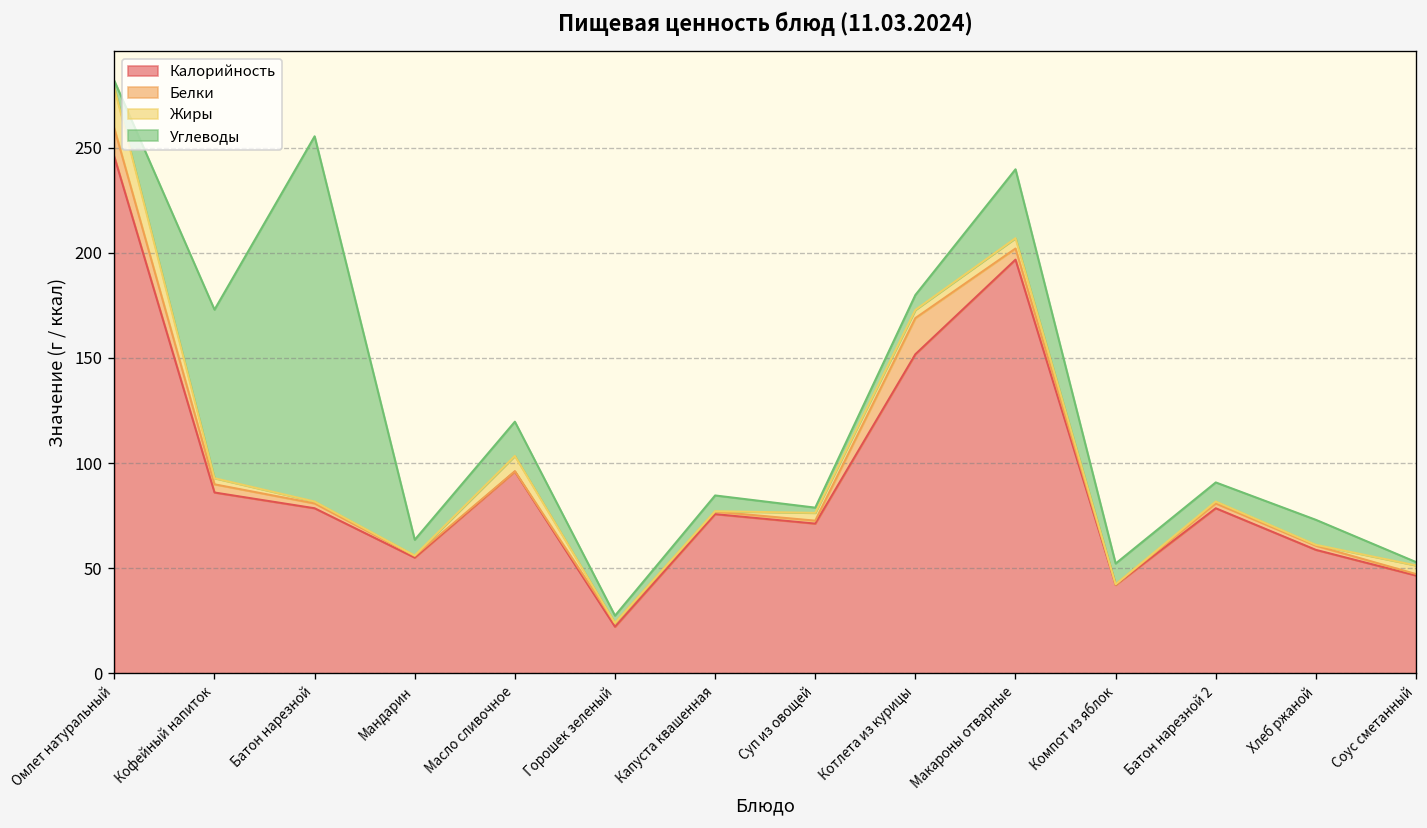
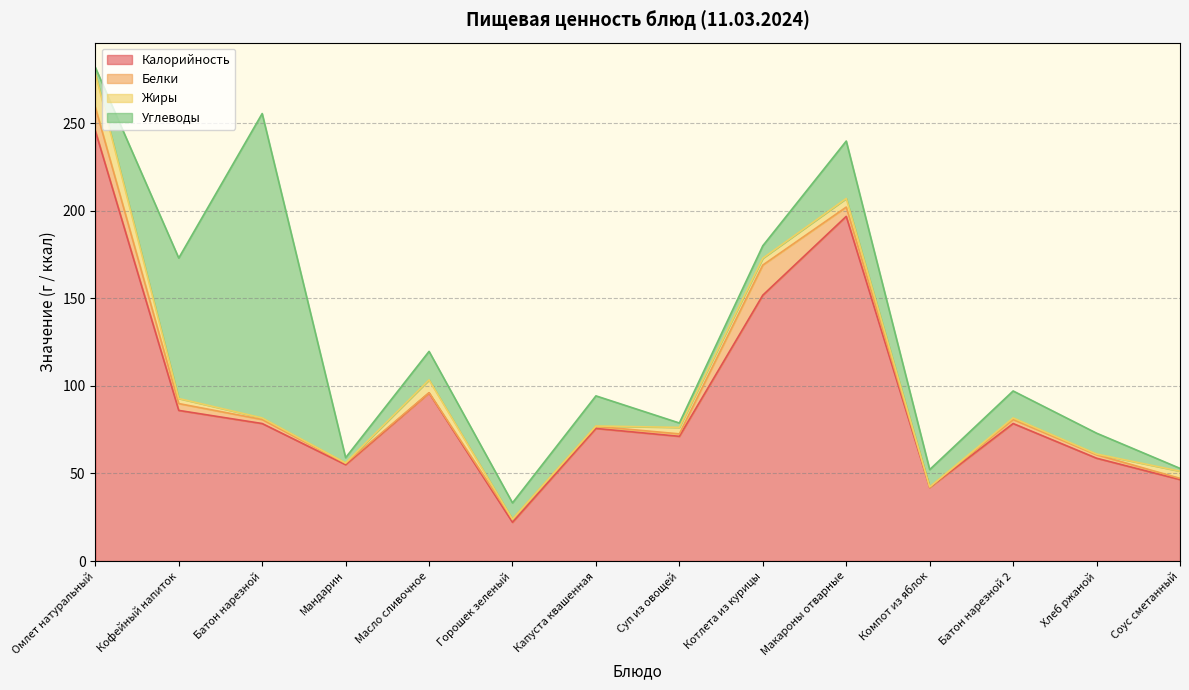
  {
    "Калорийность": {
      "Омлет натуральный": 246,
      "Кофейный напиток": 86,
      "Батон нарезной": 79,
      "Горошек зеленый": 22,
      "Котлета из курицы": 152,
      "Макароны отварные": 197,
      "Батон нарезной 2": 79,
      "Хлеб ржаной": 59
    },
    "Углеводы": {
      "Омлет натуральный": 4,
      "Кофейный напиток": 80,
      "Батон нарезной": 174,
-     "Мандарин": 8,
+     "Мандарин": 3,
      "Масло сливочное": 16,
-     "Горошек зеленый": 4,
-     "Капуста квашенная": 8,
+     "Горошек зеленый": 9,
+     "Капуста квашенная": 17,
      "Суп из овощей": 3,
      "Котлета из курицы": 7,
      "Макароны отварные": 33,
      "Компот из яблок": 10,
-     "Батон нарезной 2": 9,
+     "Батон нарезной 2": 15,
      "Хлеб ржаной": 12,
      "Соус сметанный": 2
    }
  }
